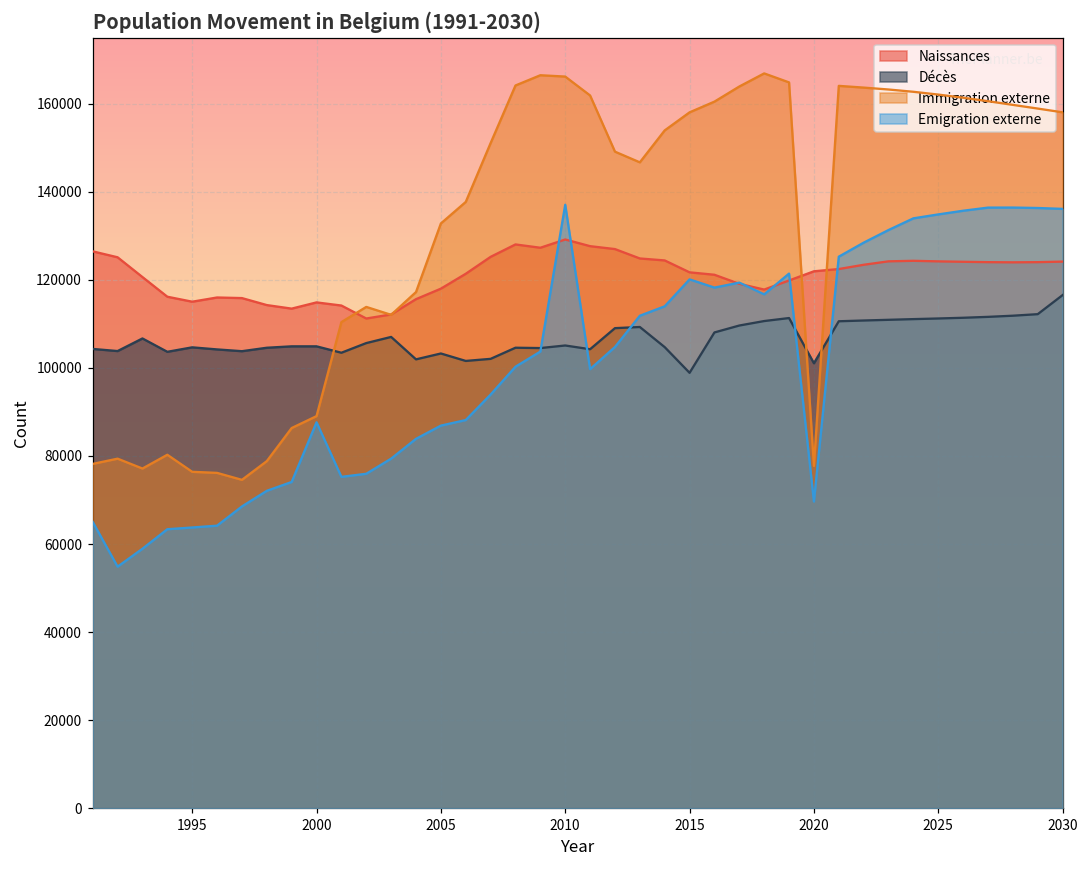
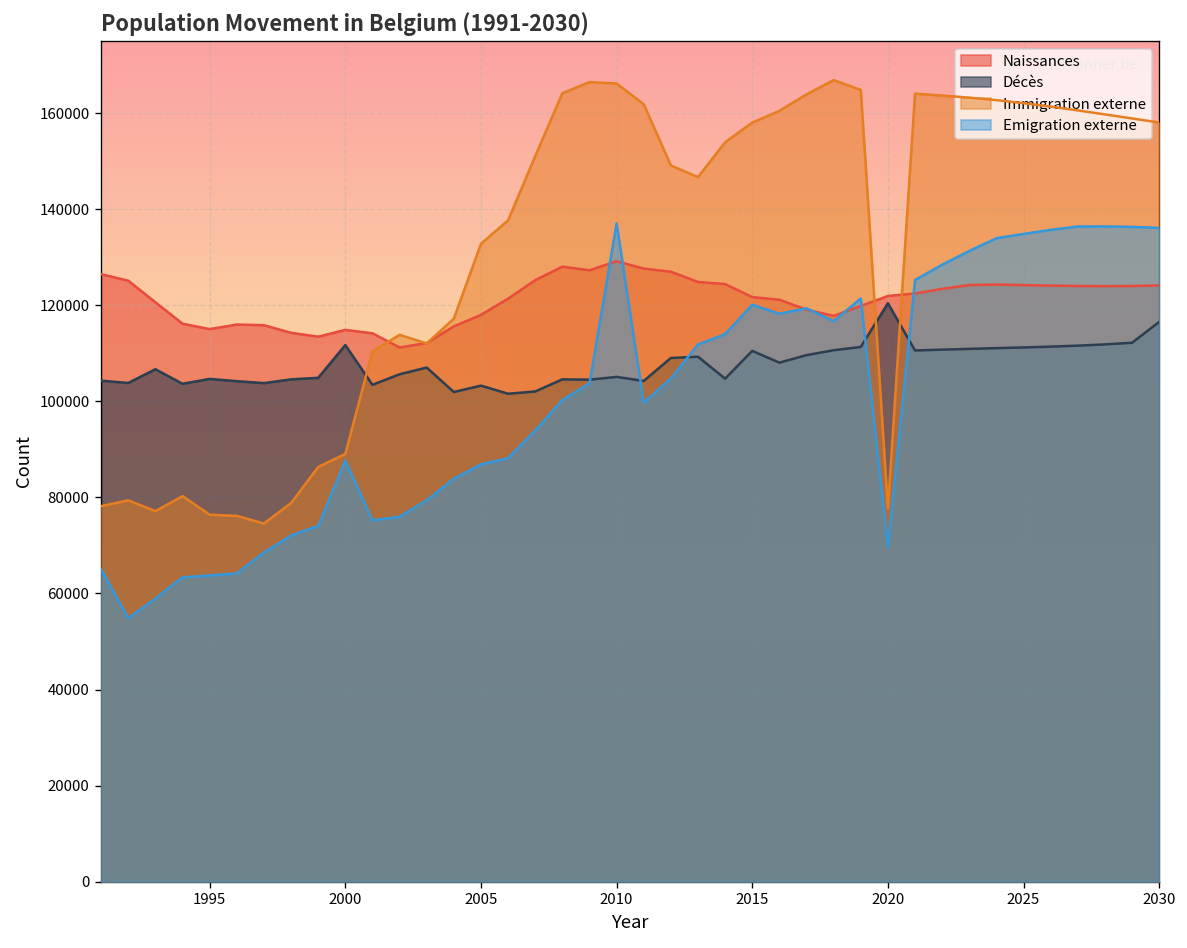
  {
    "Décès": {
      "1995": 105000,
-     "2000": 105000,
+     "2000": 112000,
      "2005": 103000,
      "2010": 105000,
-     "2015": 99000,
-     "2020": 101000,
+     "2015": 111000,
+     "2020": 120000,
      "2025": 111000,
      "2030": 117000
    },
    "Emigration externe": {
      "1995": 64000,
      "2000": 88000,
      "2005": 87000,
      "2010": 137000,
      "2015": 120000,
      "2020": 70000,
      "2025": 135000,
      "2030": 136000
    }
  }
